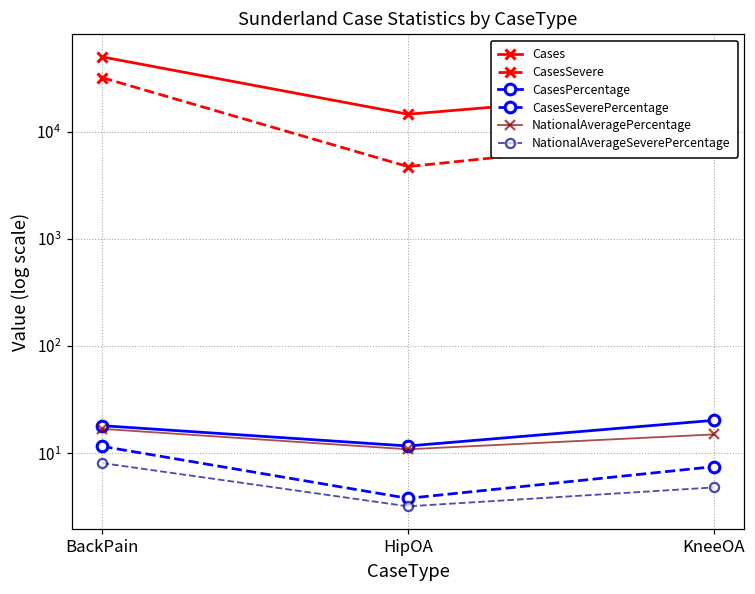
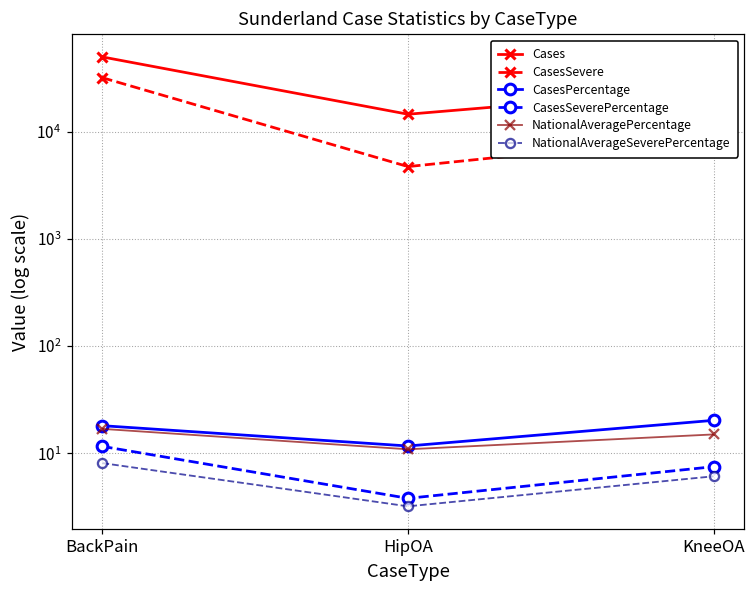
  {
    "NationalAveragePercentage": {
      "BackPain": 17,
      "HipOA": 11,
      "KneeOA": 15
    },
    "NationalAverageSeverePercentage": {
      "BackPain": 8,
      "HipOA": 3.2,
-     "KneeOA": 5
+     "KneeOA": 6
    }
  }
